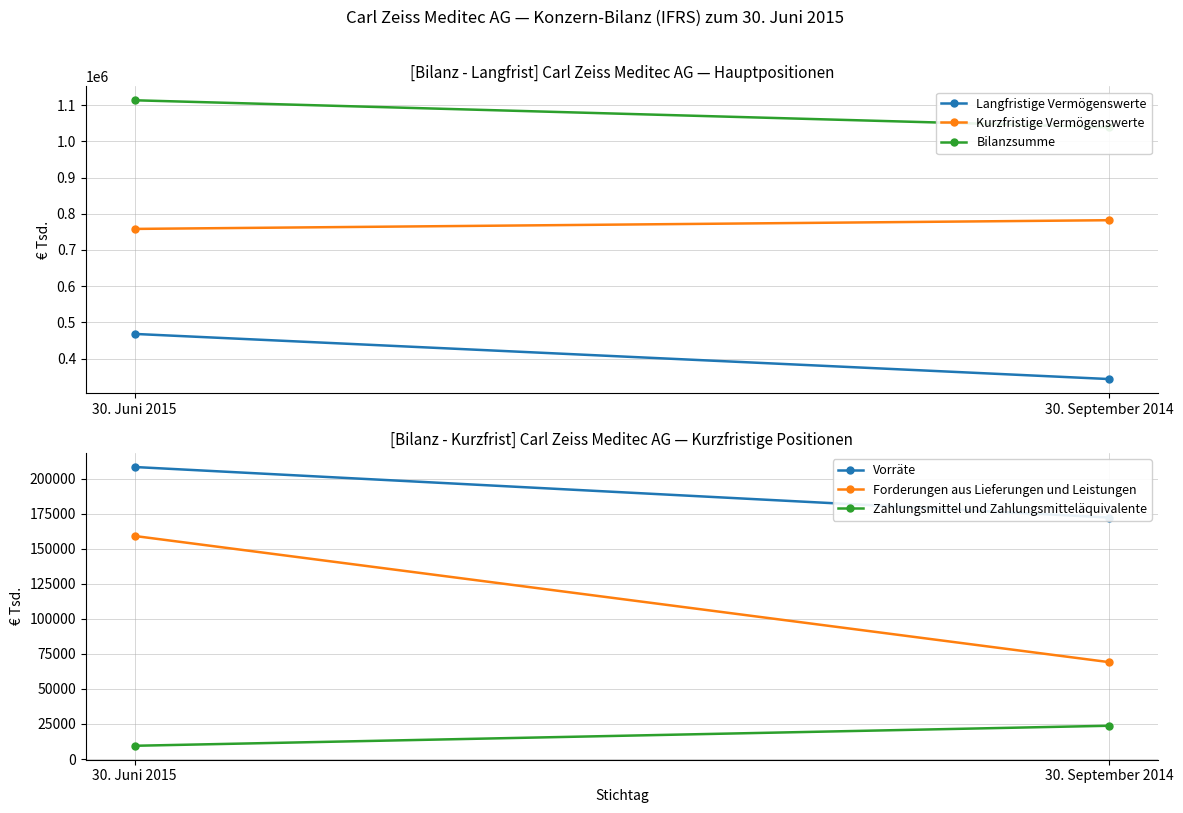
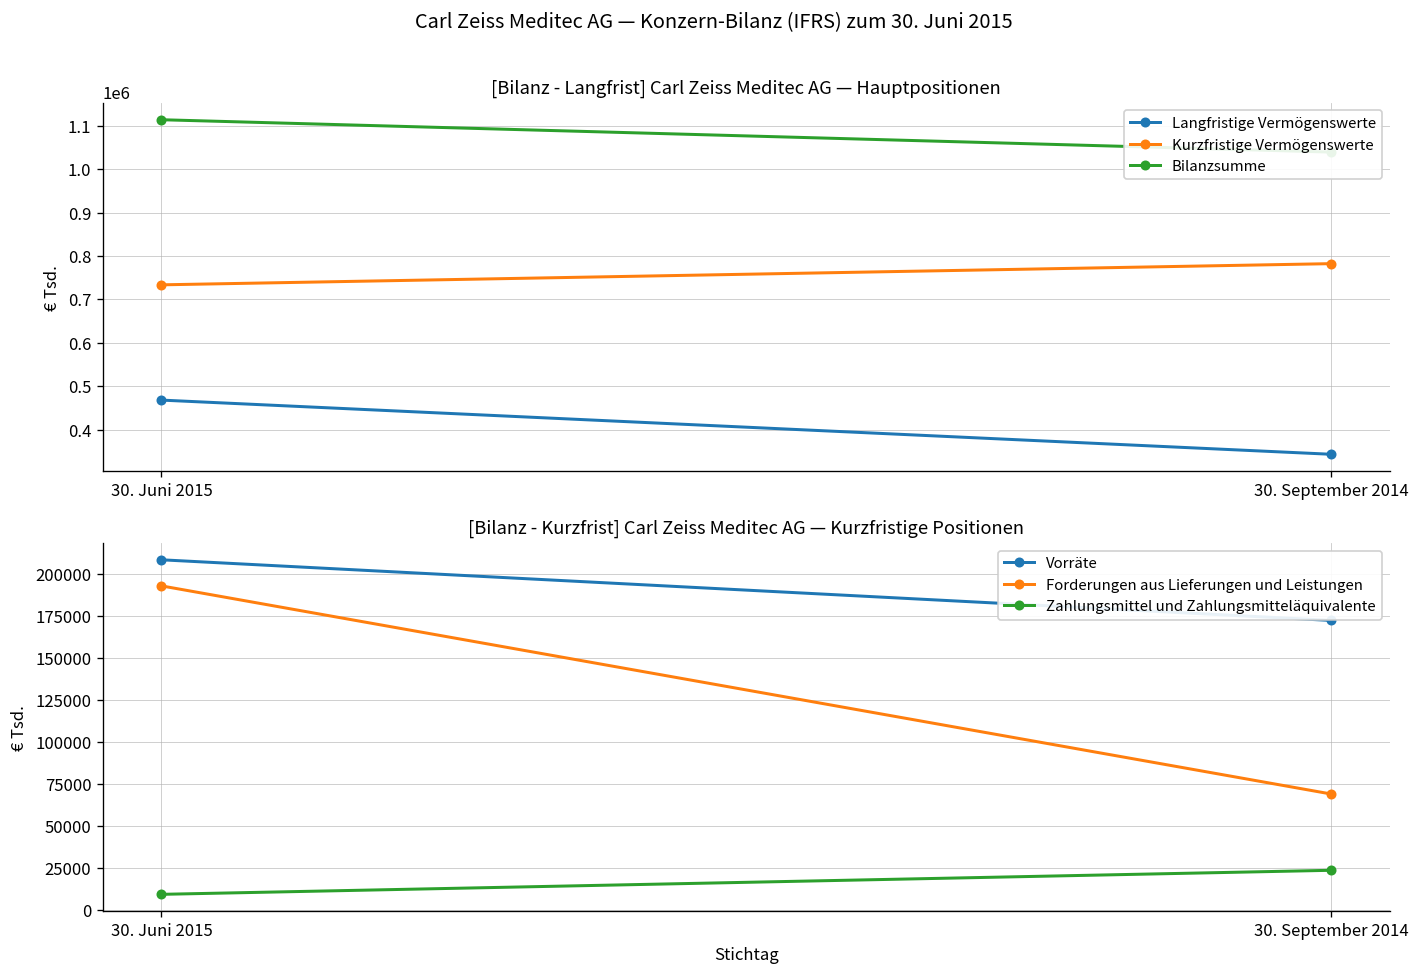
  {
    "[Bilanz - Langfrist] Carl Zeiss Meditec AG — Hauptpositionen": {
      "Langfristige Vermögenswerte": {
        "30. Juni 2015": 470000,
        "30. September 2014": 340000
      },
      "Kurzfristige Vermögenswerte": {
-       "30. Juni 2015": 760000,
+       "30. Juni 2015": 730000,
        "30. September 2014": 780000
      },
      "Bilanzsumme": {
        "30. Juni 2015": 1110000
      }
    },
    "[Bilanz - Kurzfrist] Carl Zeiss Meditec AG — Kurzfristige Positionen": {
      "Vorräte": {
        "30. Juni 2015": 208000
      },
      "Forderungen aus Lieferungen und Leistungen": {
-       "30. Juni 2015": 159000,
+       "30. Juni 2015": 193000,
        "30. September 2014": 69000
      },
      "Zahlungsmittel und Zahlungsmitteläquivalente": {
        "30. Juni 2015": 9000,
        "30. September 2014": 24000
      }
    }
  }
